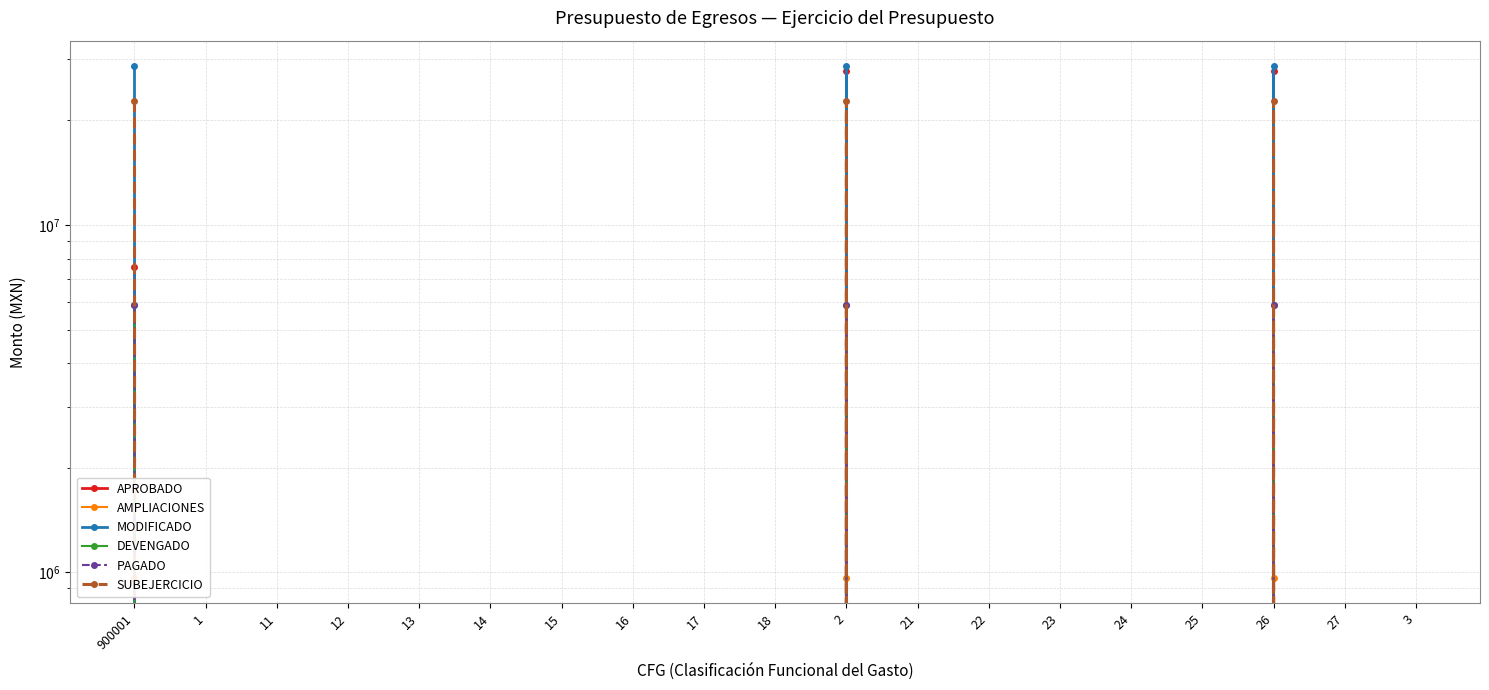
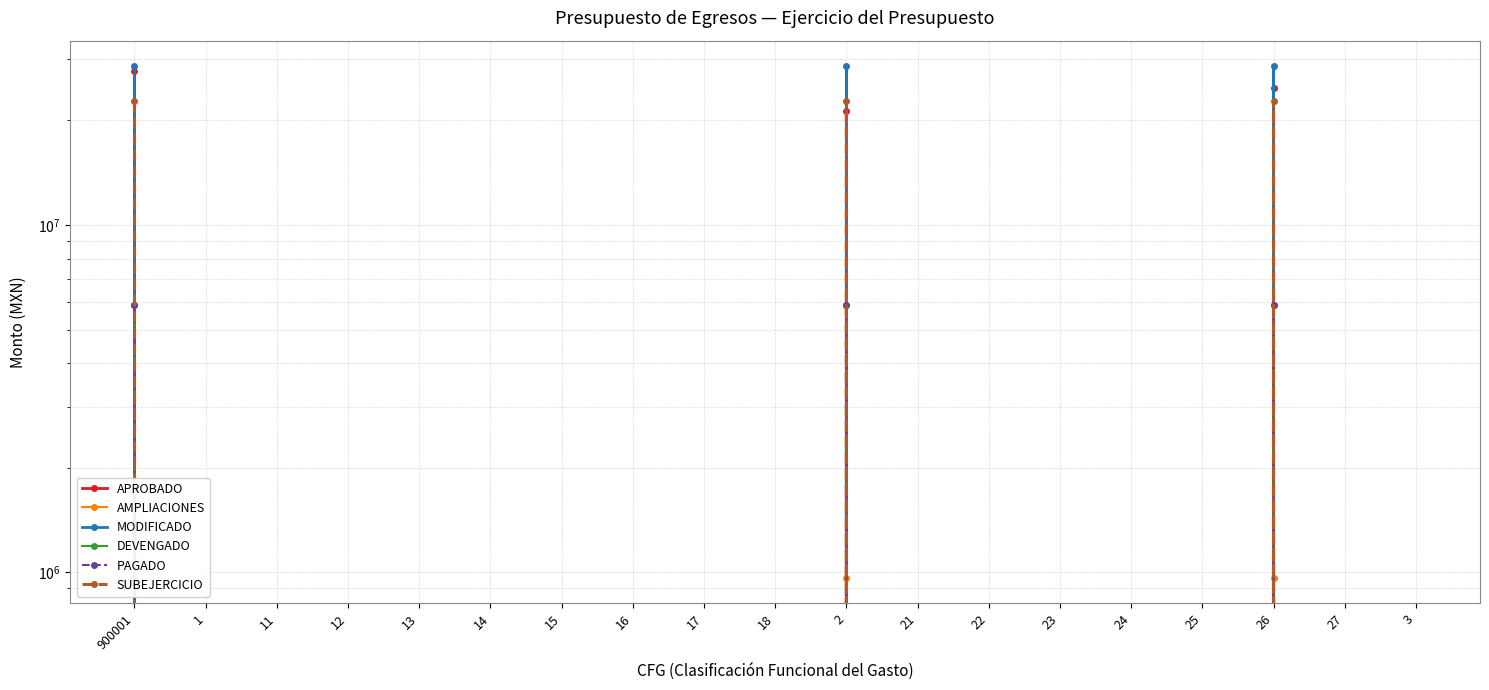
  {
    "APROBADO": {
-     "900001": 7600000,
-     "2": 28000000,
-     "26": 28000000
+     "900001": 28000000,
+     "2": 21000000,
+     "26": 25000000
    },
    "AMPLIACIONES": {
      "2": 970000,
      "26": 970000
    },
    "MODIFICADO": {
      "900001": 29000000,
      "2": 29000000,
      "26": 29000000
    },
    "PAGADO": {
      "900001": 5900000,
      "2": 5900000,
      "26": 5900000
    },
    "SUBEJERCICIO": {
      "900001": 23000000,
      "2": 23000000,
      "26": 23000000
    }
  }
